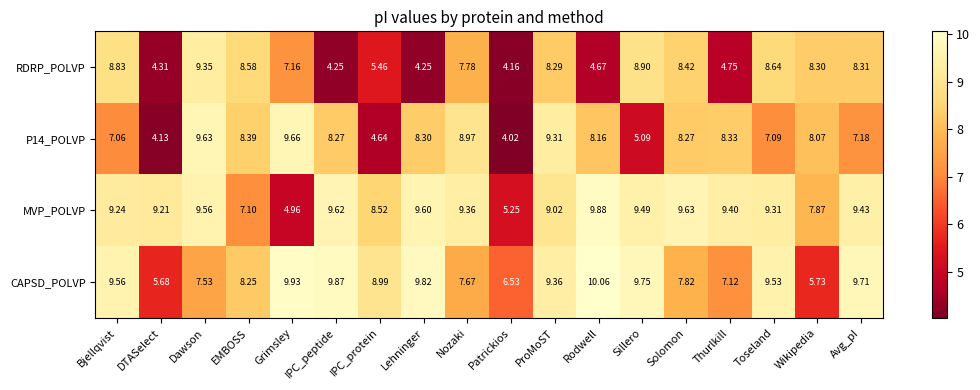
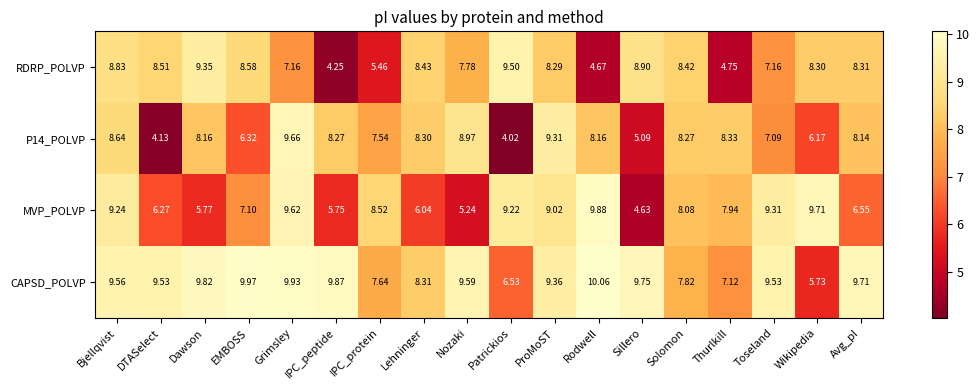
  {
    "RDRP_POLVP": {
      "Bjellqvist": 8.83,
-     "DTASelect": 4.31,
+     "DTASelect": 8.51,
      "Dawson": 9.35,
      "EMBOSS": 8.58,
      "Grimsley": 7.16,
      "IPC_peptide": 4.25,
      "IPC_protein": 5.46,
-     "Lehninger": 4.25,
+     "Lehninger": 8.43,
      "Nozaki": 7.78,
-     "Patrickios": 4.16,
+     "Patrickios": 9.50,
      "ProMoST": 8.29,
      "Rodwell": 4.67,
      "Sillero": 8.90,
      "Solomon": 8.42,
      "Thurlkill": 4.75,
-     "Toseland": 8.64,
+     "Toseland": 7.16,
      "Wikipedia": 8.30,
      "Avg_pI": 8.31
    },
    "P14_POLVP": {
-     "Bjellqvist": 7.06,
+     "Bjellqvist": 8.64,
      "DTASelect": 4.13,
-     "Dawson": 9.63,
-     "EMBOSS": 8.39,
+     "Dawson": 8.16,
+     "EMBOSS": 6.32,
      "Grimsley": 9.66,
      "IPC_peptide": 8.27,
-     "IPC_protein": 4.64,
+     "IPC_protein": 7.54,
      "Lehninger": 8.30,
      "Nozaki": 8.97,
      "Patrickios": 4.02,
      "ProMoST": 9.31,
      "Rodwell": 8.16,
      "Sillero": 5.09,
      "Solomon": 8.27,
      "Thurlkill": 8.33,
      "Toseland": 7.09,
-     "Wikipedia": 8.07,
-     "Avg_pI": 7.18
+     "Wikipedia": 6.17,
+     "Avg_pI": 8.14
    },
    "MVP_POLVP": {
      "Bjellqvist": 9.24,
-     "DTASelect": 9.21,
-     "Dawson": 9.56,
+     "DTASelect": 6.27,
+     "Dawson": 5.77,
      "EMBOSS": 7.10,
-     "Grimsley": 4.96,
-     "IPC_peptide": 9.62,
+     "Grimsley": 9.62,
+     "IPC_peptide": 5.75,
      "IPC_protein": 8.52,
-     "Lehninger": 9.60,
-     "Nozaki": 9.36,
-     "Patrickios": 5.25,
+     "Lehninger": 6.04,
+     "Nozaki": 5.24,
+     "Patrickios": 9.22,
      "ProMoST": 9.02,
      "Rodwell": 9.88,
-     "Sillero": 9.49,
-     "Solomon": 9.63,
-     "Thurlkill": 9.40,
+     "Sillero": 4.63,
+     "Solomon": 8.08,
+     "Thurlkill": 7.94,
      "Toseland": 9.31,
-     "Wikipedia": 7.87,
-     "Avg_pI": 9.43
+     "Wikipedia": 9.71,
+     "Avg_pI": 6.55
    },
    "CAPSD_POLVP": {
      "Bjellqvist": 9.56,
-     "DTASelect": 5.68,
-     "Dawson": 7.53,
-     "EMBOSS": 8.25,
+     "DTASelect": 9.53,
+     "Dawson": 9.82,
+     "EMBOSS": 9.97,
      "Grimsley": 9.93,
      "IPC_peptide": 9.87,
-     "IPC_protein": 8.99,
-     "Lehninger": 9.82,
-     "Nozaki": 7.67,
+     "IPC_protein": 7.64,
+     "Lehninger": 8.31,
+     "Nozaki": 9.59,
      "Patrickios": 6.53,
      "ProMoST": 9.36,
      "Rodwell": 10.06,
      "Sillero": 9.75,
      "Solomon": 7.82,
      "Thurlkill": 7.12,
      "Toseland": 9.53,
      "Wikipedia": 5.73,
      "Avg_pI": 9.71
    }
  }
